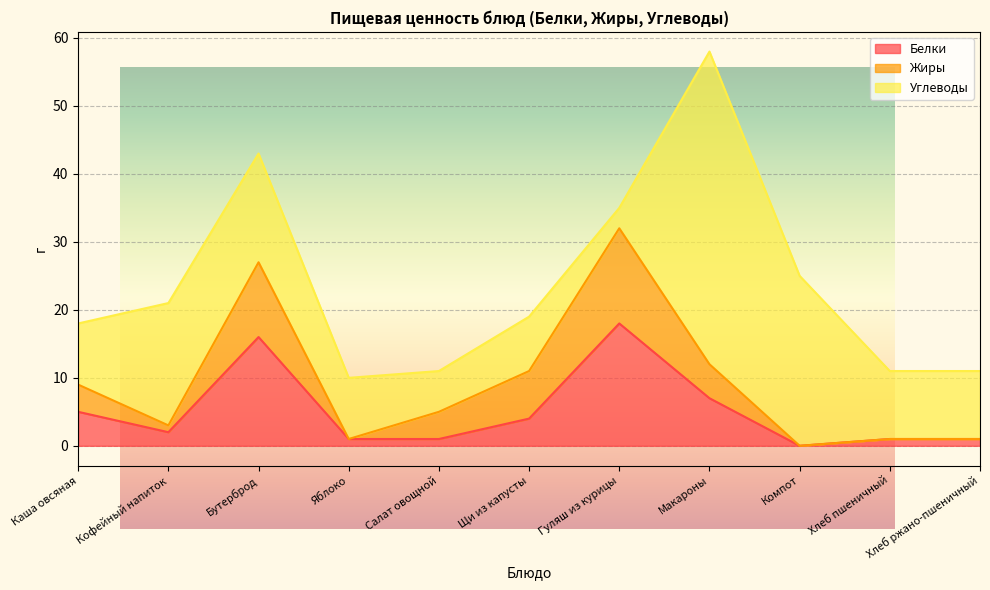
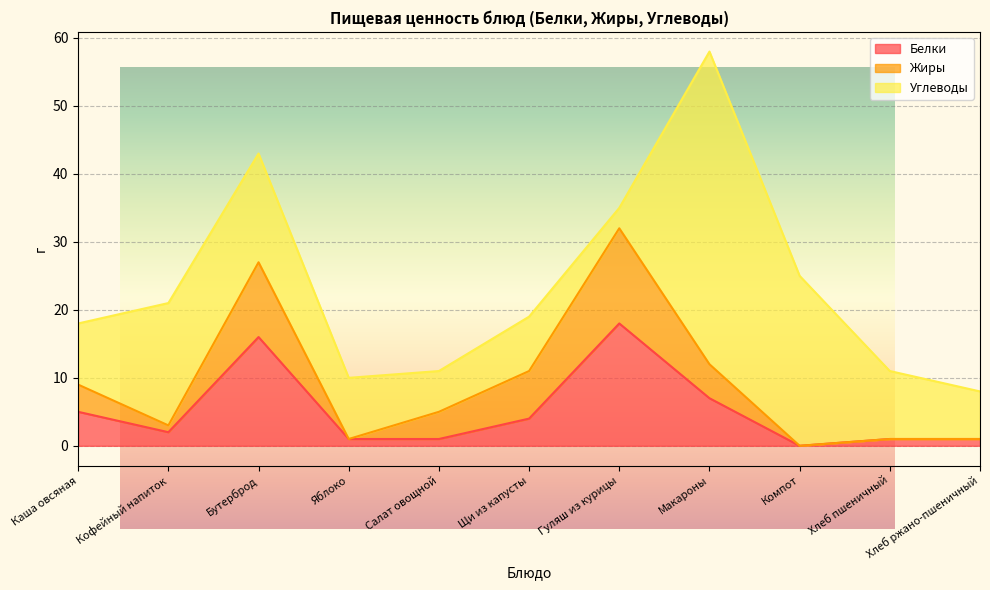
  {
    "Пищевая ценность блюд (Белки, Жиры, Углеводы)": {
      "Белки": {
        "Каша овсяная": 5
      },
      "Жиры": {
        "Каша овсяная": 4
      },
      "Углеводы": {
        "Каша овсяная": 9,
-       "Хлеб ржано-пшеничный": 10
+       "Хлеб ржано-пшеничный": 7
      }
    }
  }
